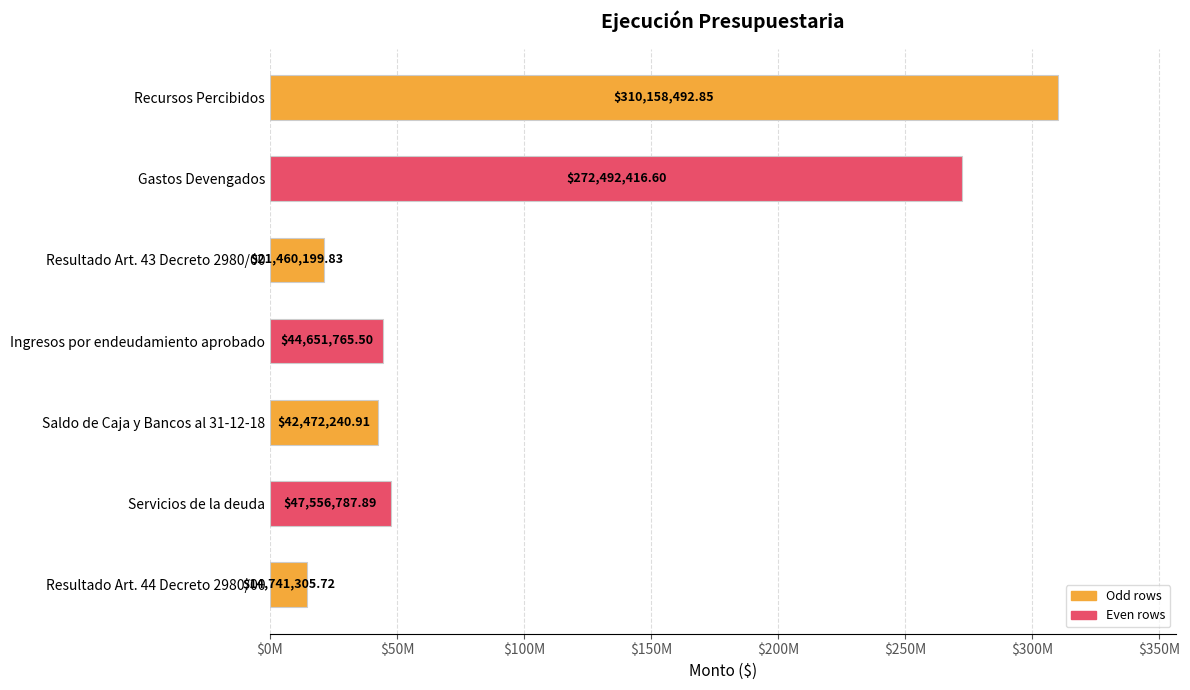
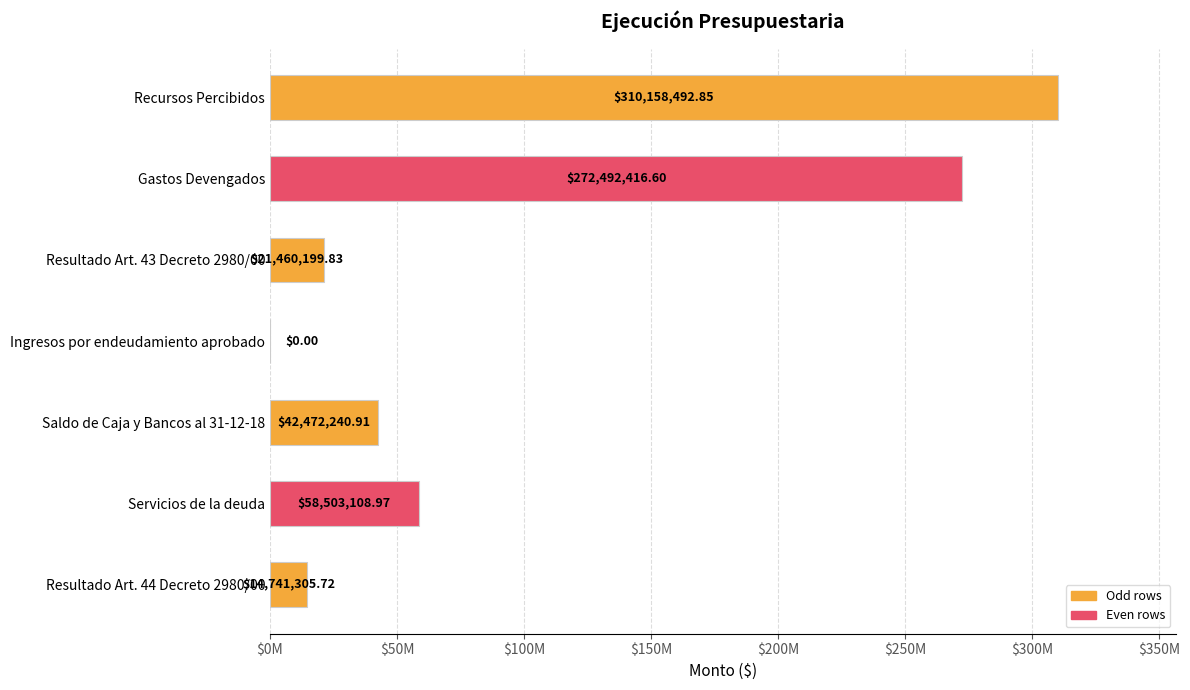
  {
    "Recursos Percibidos": "$310,158,492.85",
    "Gastos Devengados": "$272,492,416.60",
    "Resultado Art. 43 Decreto 2980/00": "$21,460,199.83",
-   "Ingresos por endeudamiento aprobado": "$44,651,765.50",
+   "Ingresos por endeudamiento aprobado": "$0.00",
    "Saldo de Caja y Bancos al 31-12-18": "$42,472,240.91",
-   "Servicios de la deuda": "$47,556,787.89",
+   "Servicios de la deuda": "$58,503,108.97",
    "Resultado Art. 44 Decreto 2980/00": "$14,741,305.72"
  }
